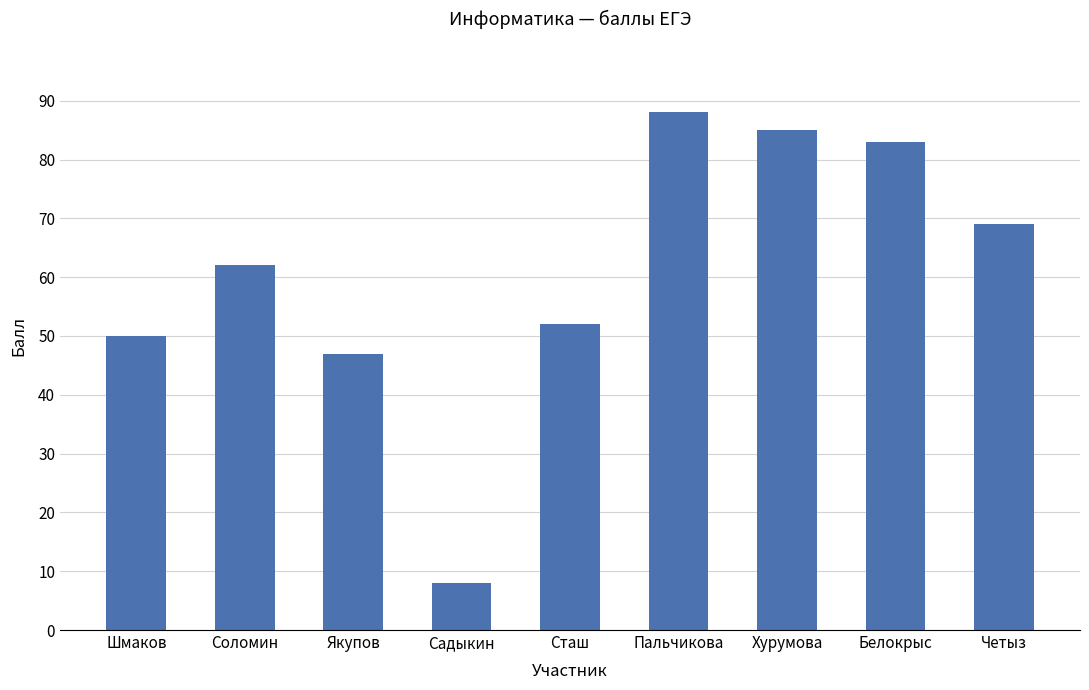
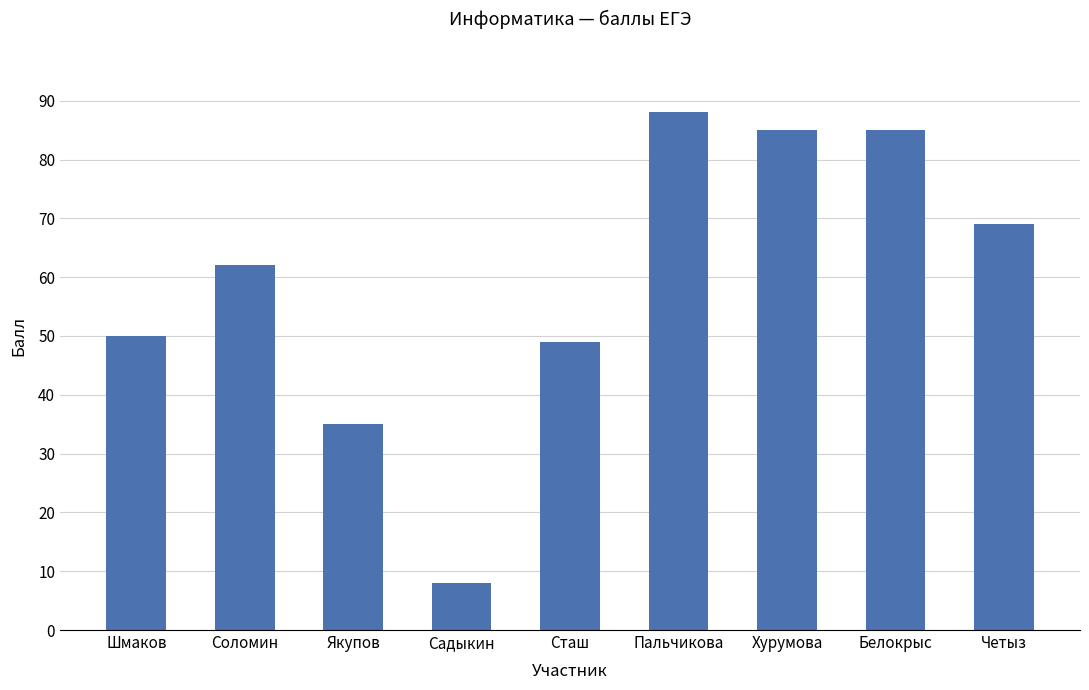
  {
    "Шмаков": 50,
    "Соломин": 62,
-   "Якупов": 47,
+   "Якупов": 35,
    "Садыкин": 8,
-   "Сташ": 52,
+   "Сташ": 49,
    "Пальчикова": 88,
    "Хурумова": 85,
-   "Белокрыс": 83,
+   "Белокрыс": 85,
    "Четыз": 69
  }
